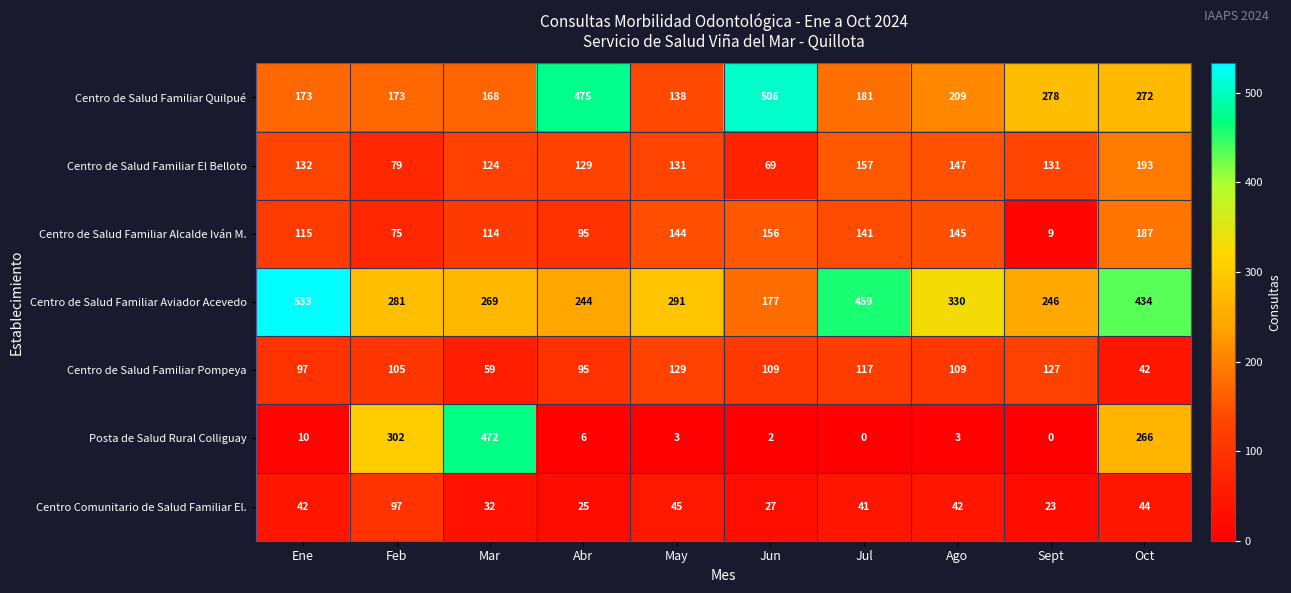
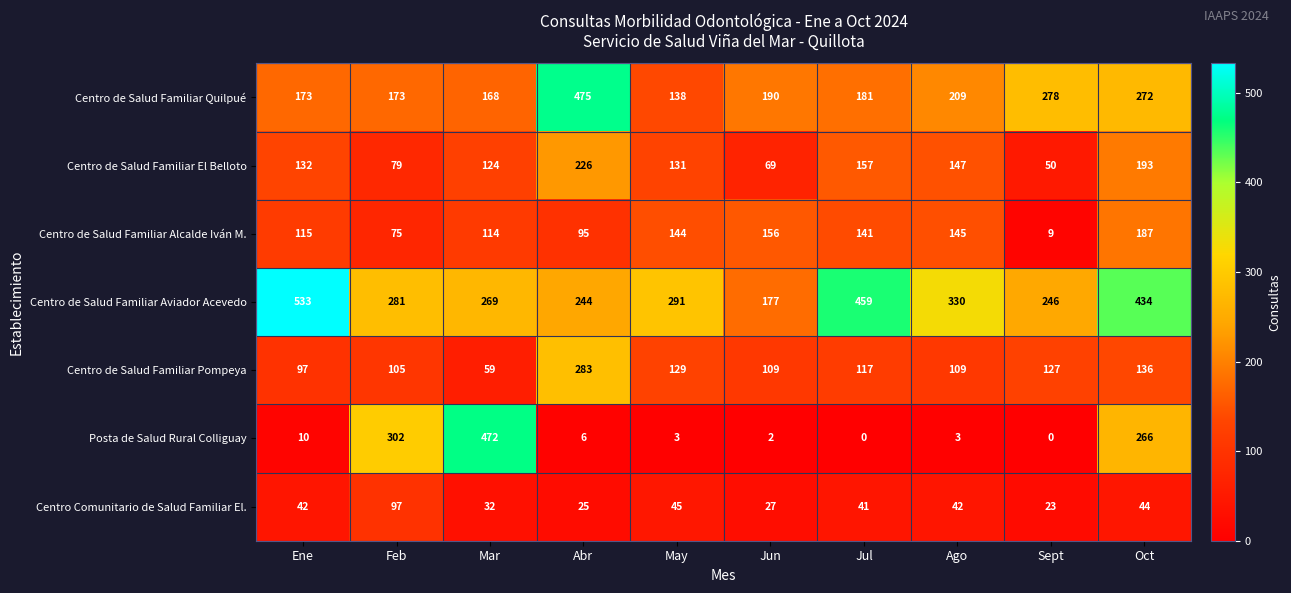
  {
    "Centro de Salud Familiar Quilpué": {
      "Ene": 173,
      "Feb": 173,
      "Mar": 168,
      "Abr": 475,
      "May": 138,
-     "Jun": 506,
+     "Jun": 190,
      "Jul": 181,
      "Ago": 209,
      "Sept": 278,
      "Oct": 272
    },
    "Centro de Salud Familiar El Belloto": {
      "Ene": 132,
      "Feb": 79,
      "Mar": 124,
-     "Abr": 129,
+     "Abr": 226,
      "May": 131,
      "Jun": 69,
      "Jul": 157,
      "Ago": 147,
-     "Sept": 131,
+     "Sept": 50,
      "Oct": 193
    },
    "Centro de Salud Familiar Alcalde Iván M.": {
      "Ene": 115,
      "Feb": 75,
      "Mar": 114,
      "Abr": 95,
      "May": 144,
      "Jun": 156,
      "Jul": 141,
      "Ago": 145,
      "Sept": 9,
      "Oct": 187
    },
    "Centro de Salud Familiar Aviador Acevedo": {
      "Ene": 533,
      "Feb": 281,
      "Mar": 269,
      "Abr": 244,
      "May": 291,
      "Jun": 177,
      "Jul": 459,
      "Ago": 330,
      "Sept": 246,
      "Oct": 434
    },
    "Centro de Salud Familiar Pompeya": {
      "Ene": 97,
      "Feb": 105,
      "Mar": 59,
-     "Abr": 95,
+     "Abr": 283,
      "May": 129,
      "Jun": 109,
      "Jul": 117,
      "Ago": 109,
      "Sept": 127,
-     "Oct": 42
+     "Oct": 136
    },
    "Posta de Salud Rural Colliguay": {
      "Ene": 10,
      "Feb": 302,
      "Mar": 472,
      "Abr": 6,
      "May": 3,
      "Jun": 2,
      "Jul": 0,
      "Ago": 3,
      "Sept": 0,
      "Oct": 266
    },
    "Centro Comunitario de Salud Familiar El.": {
      "Ene": 42,
      "Feb": 97,
      "Mar": 32,
      "Abr": 25,
      "May": 45,
      "Jun": 27,
      "Jul": 41,
      "Ago": 42,
      "Sept": 23,
      "Oct": 44
    }
  }
